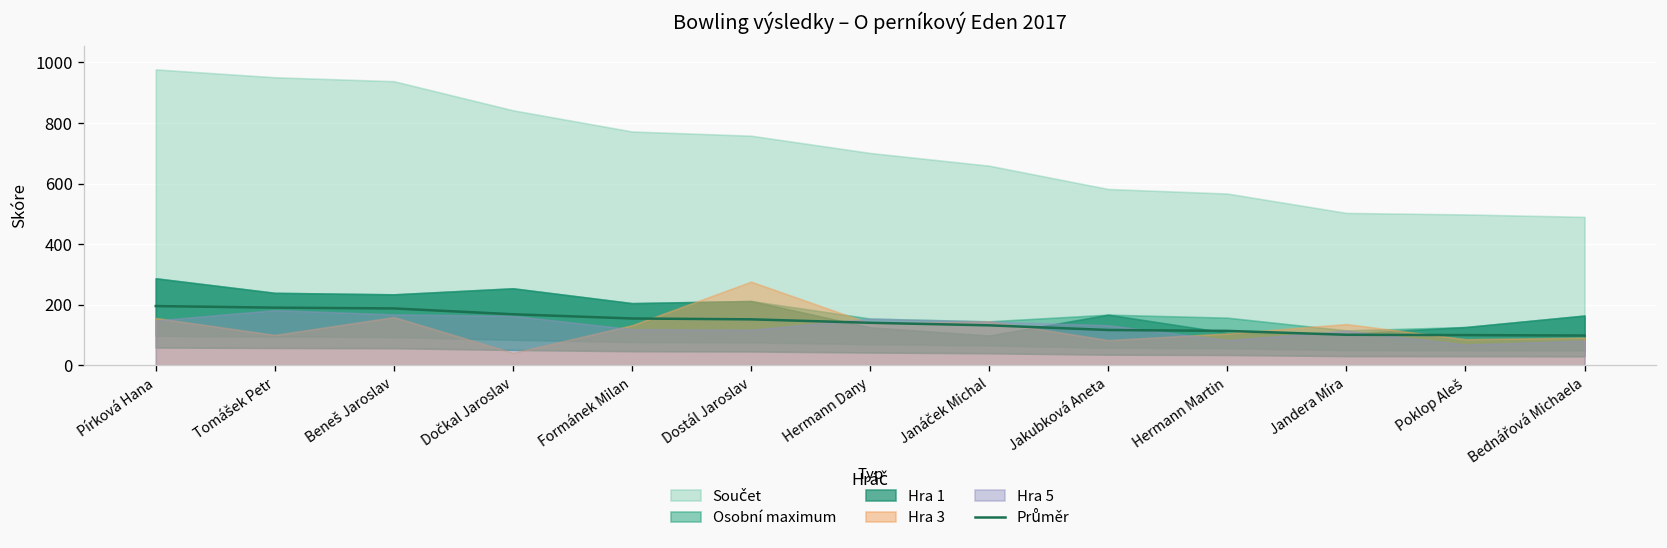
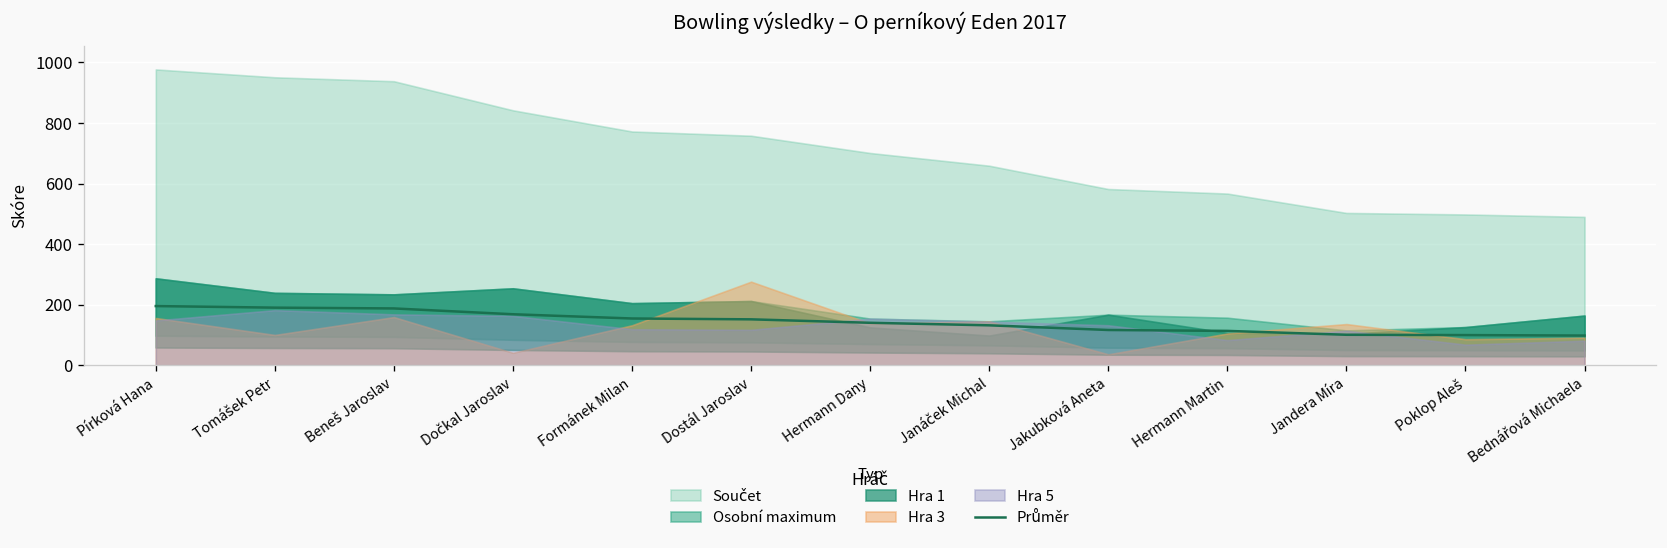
  {
    "Hra 3": {
      "Tomášek Petr": 100,
      "Dočkal Jaroslav": 40,
      "Formánek Milan": 130,
      "Dostál Jaroslav": 280,
-     "Jakubková Aneta": 80,
+     "Jakubková Aneta": 40,
      "Jandera Míra": 140,
      "Poklop Aleš": 90
    }
  }
